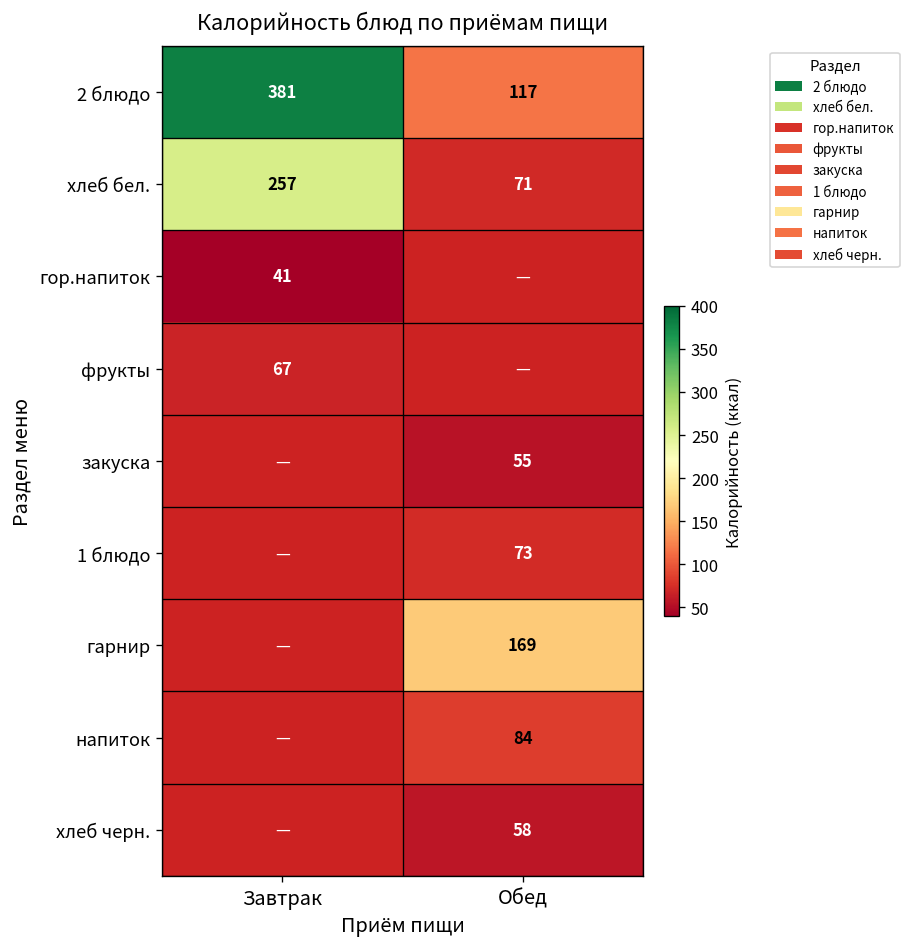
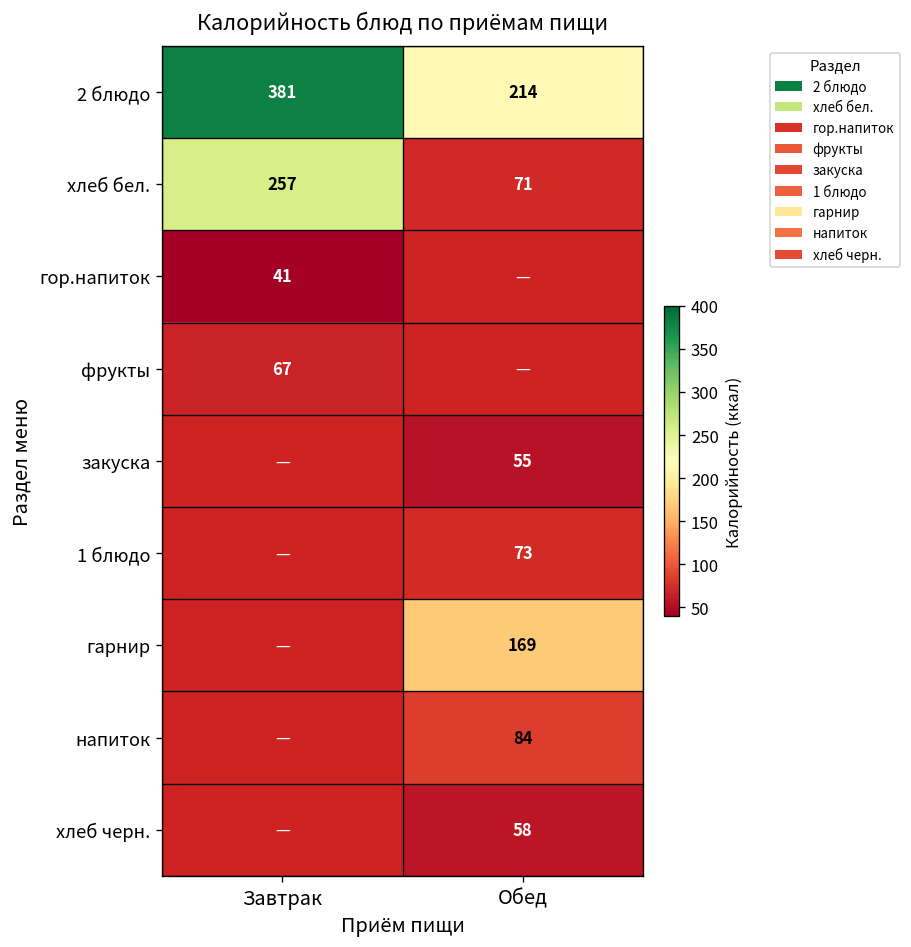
  {
    "2 блюдо": {
      "Завтрак": 381,
-     "Обед": 117
+     "Обед": 214
    },
    "хлеб бел.": {
      "Завтрак": 257,
      "Обед": 71
    },
    "гор.напиток": {
      "Завтрак": 41
    },
    "фрукты": {
      "Завтрак": 67
    },
    "закуска": {
      "Обед": 55
    },
    "1 блюдо": {
      "Обед": 73
    },
    "гарнир": {
      "Обед": 169
    },
    "напиток": {
      "Обед": 84
    },
    "хлеб черн.": {
      "Обед": 58
    }
  }
